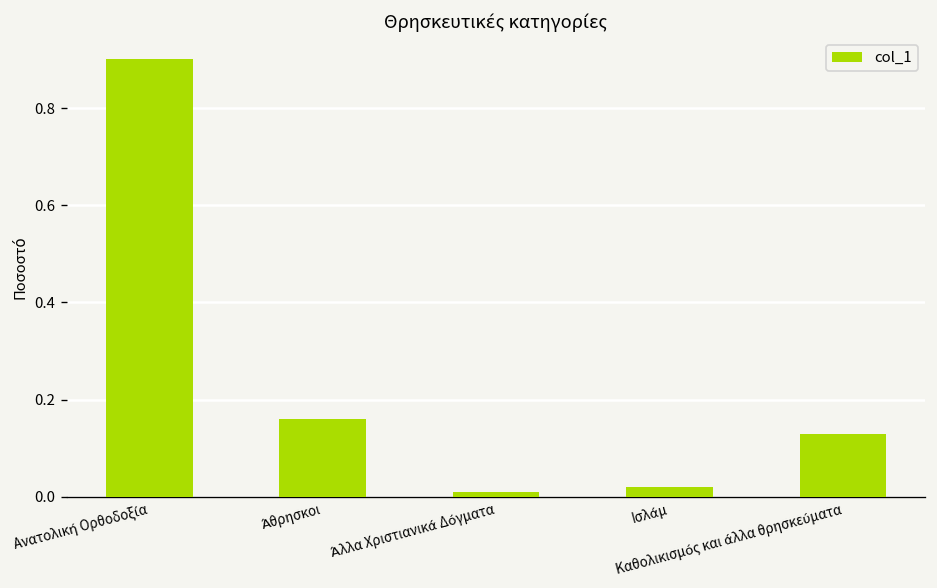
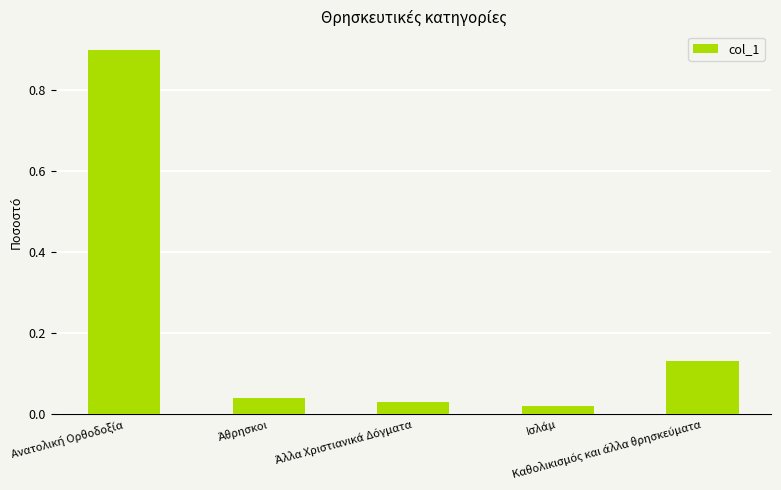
  {
    "Ανατολική Ορθοδοξία": 0.90,
-   "Άθρησκοι": 0.16,
-   "Άλλα Χριστιανικά Δόγματα": 0.01,
+   "Άθρησκοι": 0.04,
+   "Άλλα Χριστιανικά Δόγματα": 0.03,
    "Ισλάμ": 0.02,
    "Καθολικισμός και άλλα θρησκεύματα": 0.13
  }
